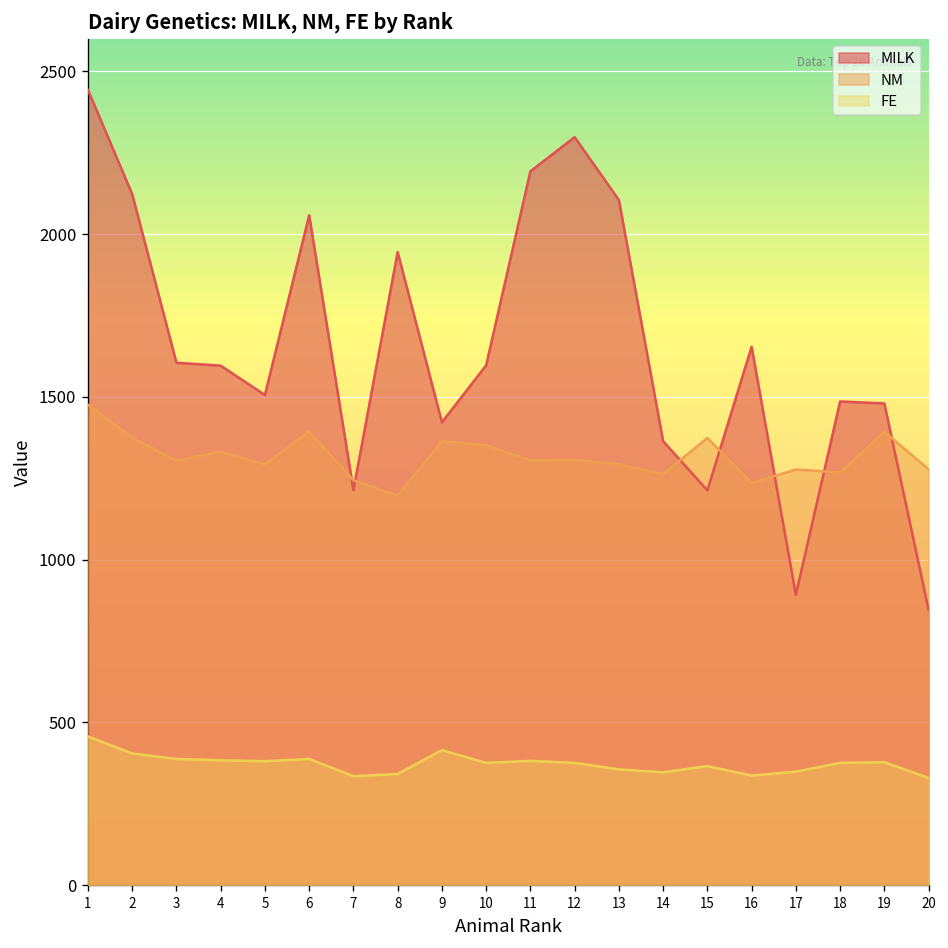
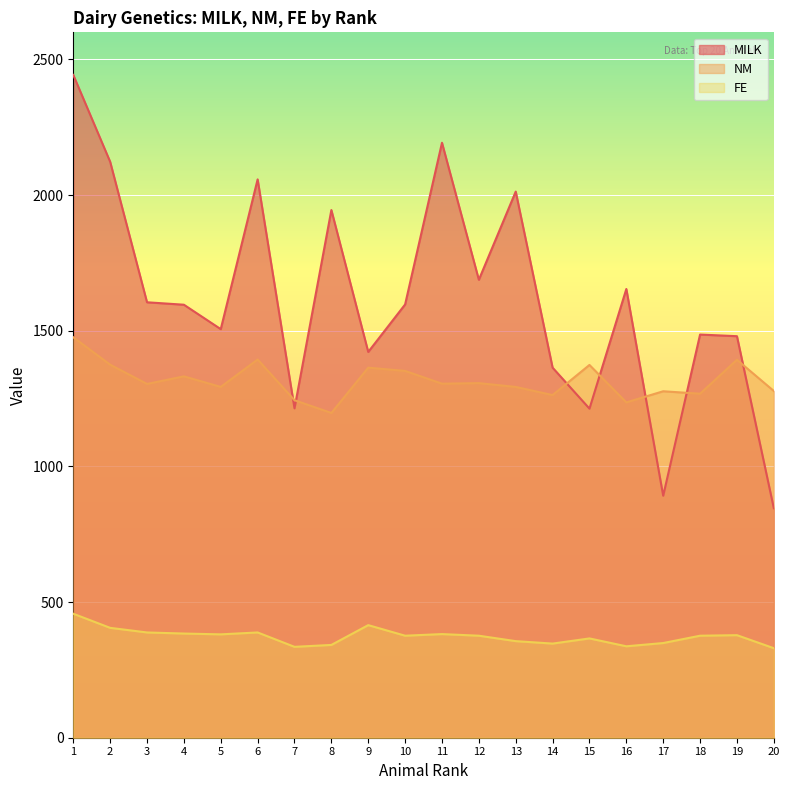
  {
    "MILK": {
      "1": 2440,
      "2": 2120,
      "3": 1610,
      "4": 1600,
      "5": 1510,
      "6": 2060,
      "7": 1210,
      "8": 1950,
      "9": 1420,
      "10": 1600,
      "11": 2190,
-     "12": 2300,
-     "13": 2110,
+     "12": 1690,
+     "13": 2010,
      "14": 1360,
      "15": 1210,
      "16": 1650,
      "17": 890,
      "18": 1490,
      "19": 1480,
      "20": 850
    }
  }
